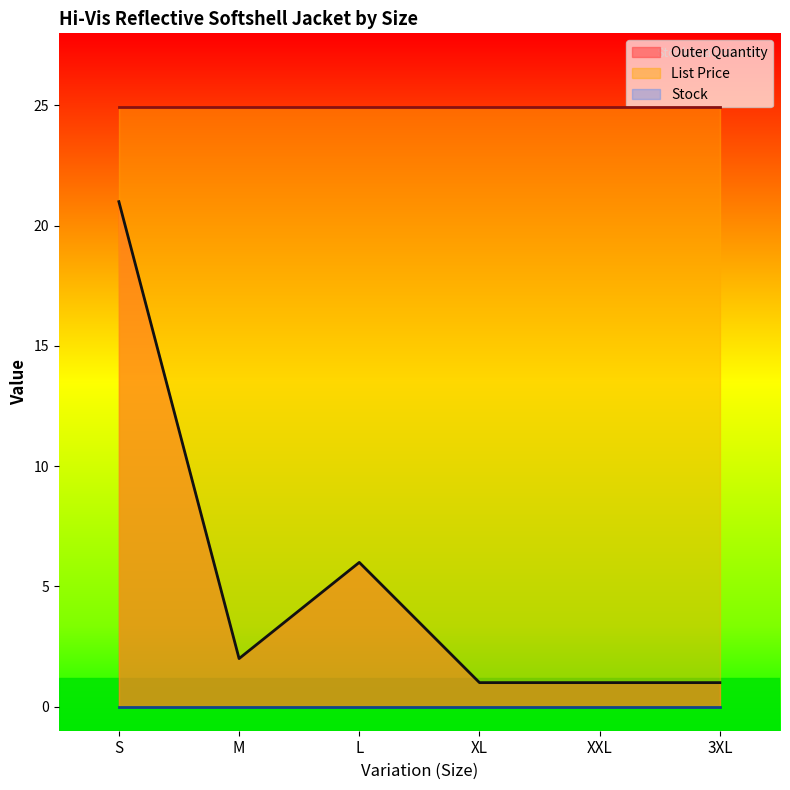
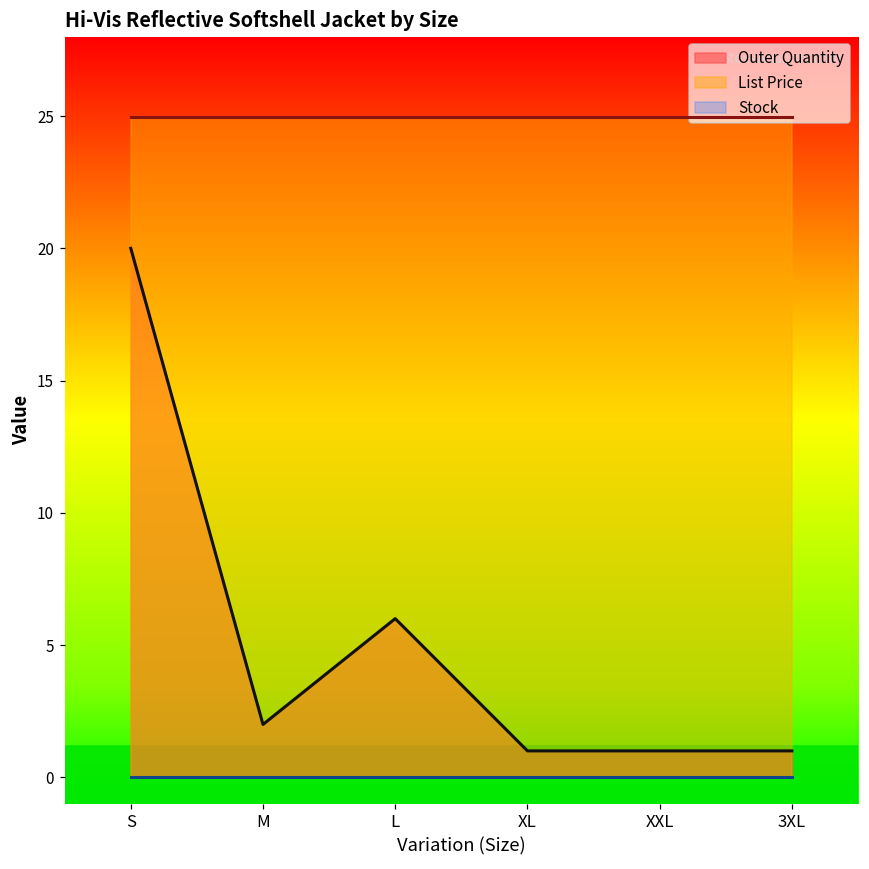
  {
    "Outer Quantity": {
-     "S": 21,
+     "S": 20,
      "M": 2,
      "L": 6
    },
    "List Price": {
      "S": 25,
      "M": 25,
      "L": 25,
      "XL": 25,
      "XXL": 25
    }
  }
